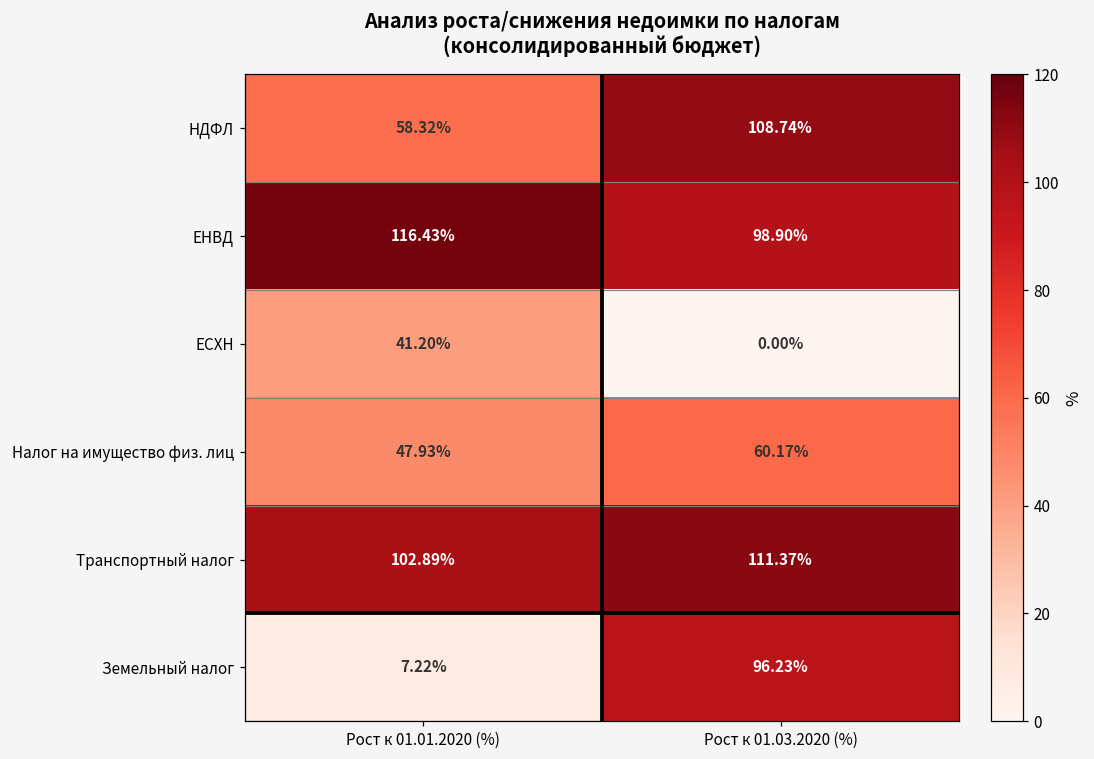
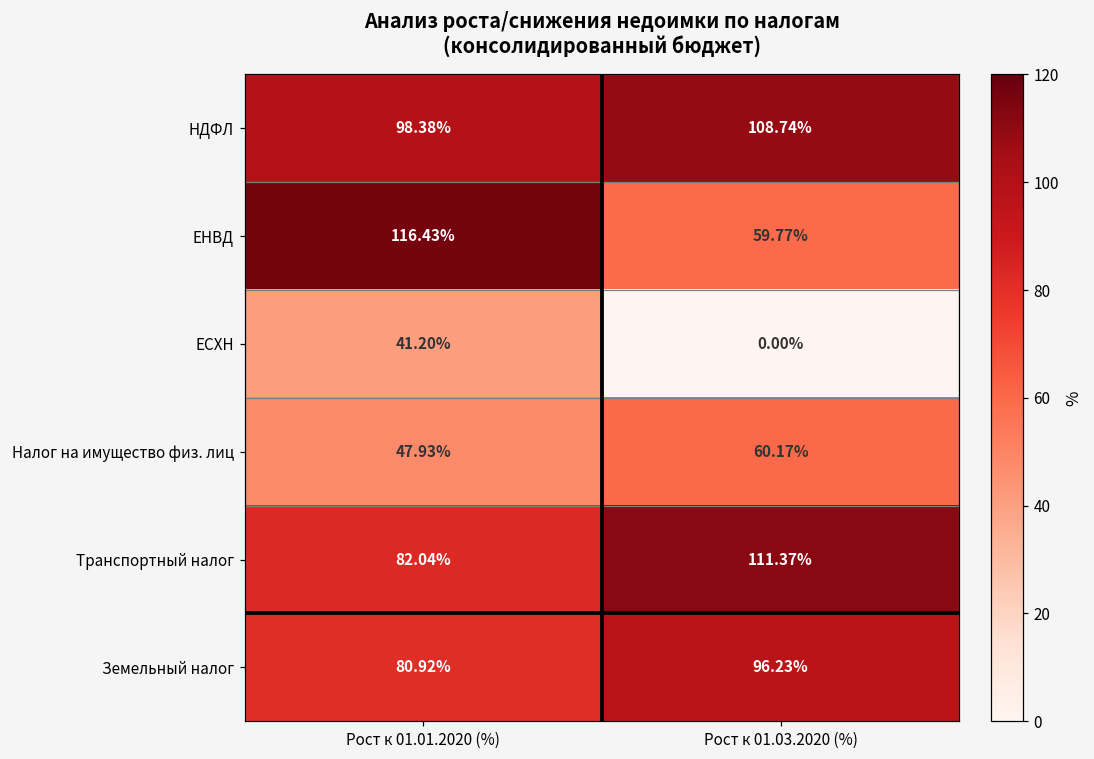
  {
    "НДФЛ": {
-     "Рост к 01.01.2020 (%)": "58.32%",
+     "Рост к 01.01.2020 (%)": "98.38%",
      "Рост к 01.03.2020 (%)": "108.74%"
    },
    "ЕНВД": {
      "Рост к 01.01.2020 (%)": "116.43%",
-     "Рост к 01.03.2020 (%)": "98.90%"
+     "Рост к 01.03.2020 (%)": "59.77%"
    },
    "ЕСХН": {
      "Рост к 01.01.2020 (%)": "41.20%",
      "Рост к 01.03.2020 (%)": "0.00%"
    },
    "Налог на имущество физ. лиц": {
      "Рост к 01.01.2020 (%)": "47.93%",
      "Рост к 01.03.2020 (%)": "60.17%"
    },
    "Транспортный налог": {
-     "Рост к 01.01.2020 (%)": "102.89%",
+     "Рост к 01.01.2020 (%)": "82.04%",
      "Рост к 01.03.2020 (%)": "111.37%"
    },
    "Земельный налог": {
-     "Рост к 01.01.2020 (%)": "7.22%",
+     "Рост к 01.01.2020 (%)": "80.92%",
      "Рост к 01.03.2020 (%)": "96.23%"
    }
  }
